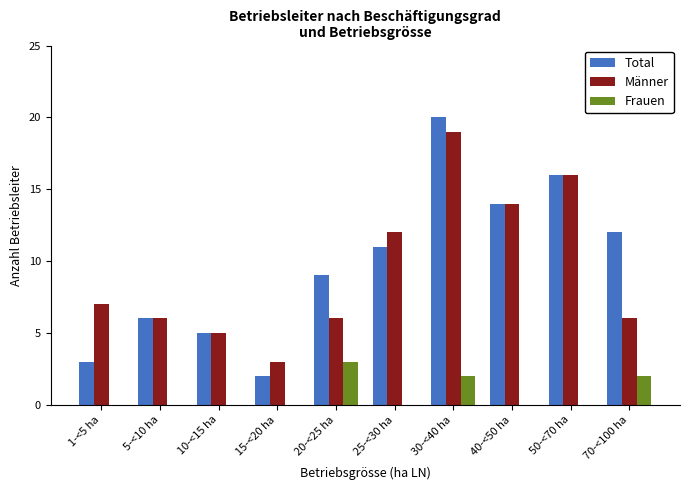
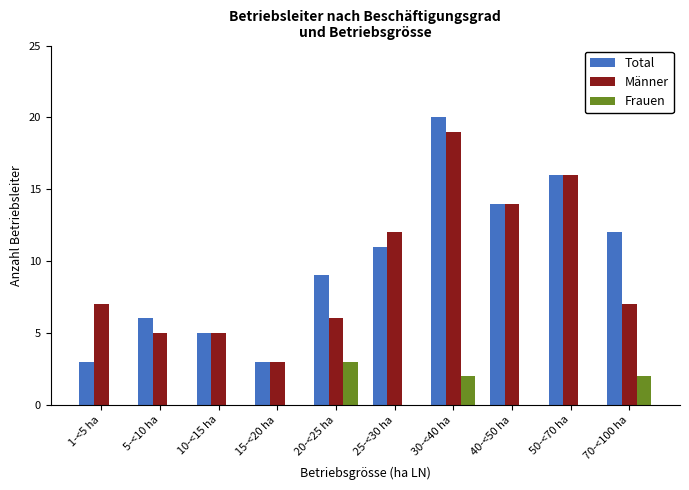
  {
    "Total": {
      "1-<5 ha": 3,
      "5-<10 ha": 6,
      "10-<15 ha": 5,
-     "15-<20 ha": 2,
+     "15-<20 ha": 3,
      "20-<25 ha": 9,
      "25-<30 ha": 11,
      "30-<40 ha": 20,
      "40-<50 ha": 14,
      "50-<70 ha": 16,
      "70-<100 ha": 12
    },
    "Männer": {
      "1-<5 ha": 7,
-     "5-<10 ha": 6,
+     "5-<10 ha": 5,
      "10-<15 ha": 5,
      "15-<20 ha": 3,
      "20-<25 ha": 6,
      "25-<30 ha": 12,
      "30-<40 ha": 19,
      "40-<50 ha": 14,
      "50-<70 ha": 16,
-     "70-<100 ha": 6
+     "70-<100 ha": 7
    },
    "Frauen": {
      "1-<5 ha": 0,
      "5-<10 ha": 0,
      "10-<15 ha": 0,
      "15-<20 ha": 0,
      "20-<25 ha": 3,
      "25-<30 ha": 0,
      "30-<40 ha": 2,
      "40-<50 ha": 0,
      "50-<70 ha": 0,
      "70-<100 ha": 2
    }
  }
